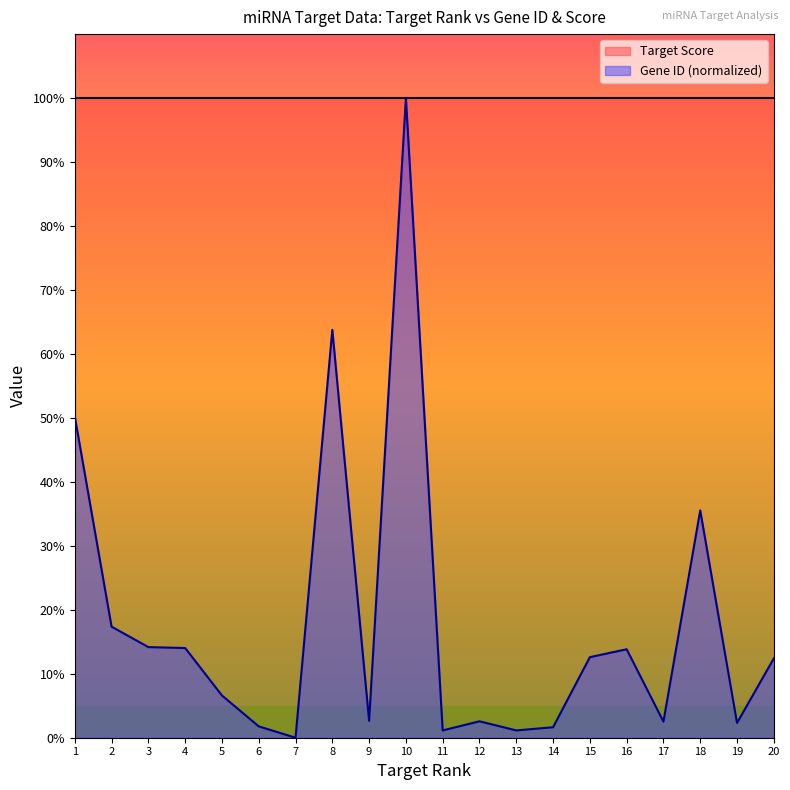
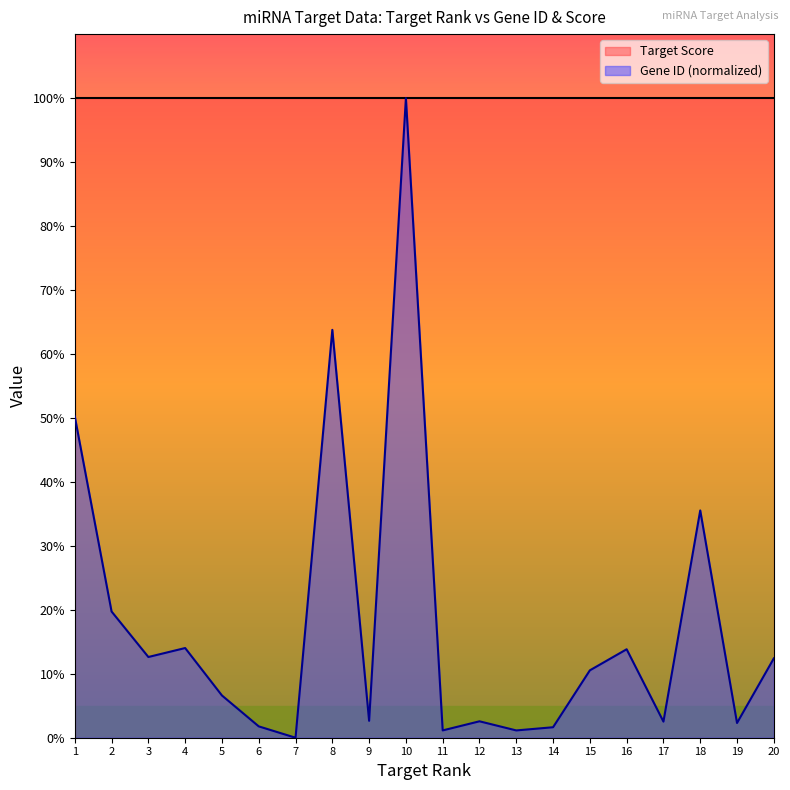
  {
    "Target Score": {
      "1": "100%",
      "2": "100%",
      "3": "100%",
      "4": "100%",
      "5": "100%",
      "6": "100%",
      "7": "100%",
      "8": "100%",
      "9": "100%",
      "11": "100%",
      "12": "100%",
      "13": "100%",
      "14": "100%",
      "15": "100%",
      "16": "100%",
      "17": "100%",
      "18": "100%",
      "19": "100%",
      "20": "100%"
    },
    "Gene ID (normalized)": {
      "1": "50%",
-     "2": "17%",
-     "3": "14%",
+     "2": "20%",
+     "3": "13%",
      "4": "14%",
      "5": "7%",
      "8": "64%",
-     "15": "13%",
+     "15": "11%",
      "16": "14%",
      "18": "36%",
      "20": "12%"
    }
  }
